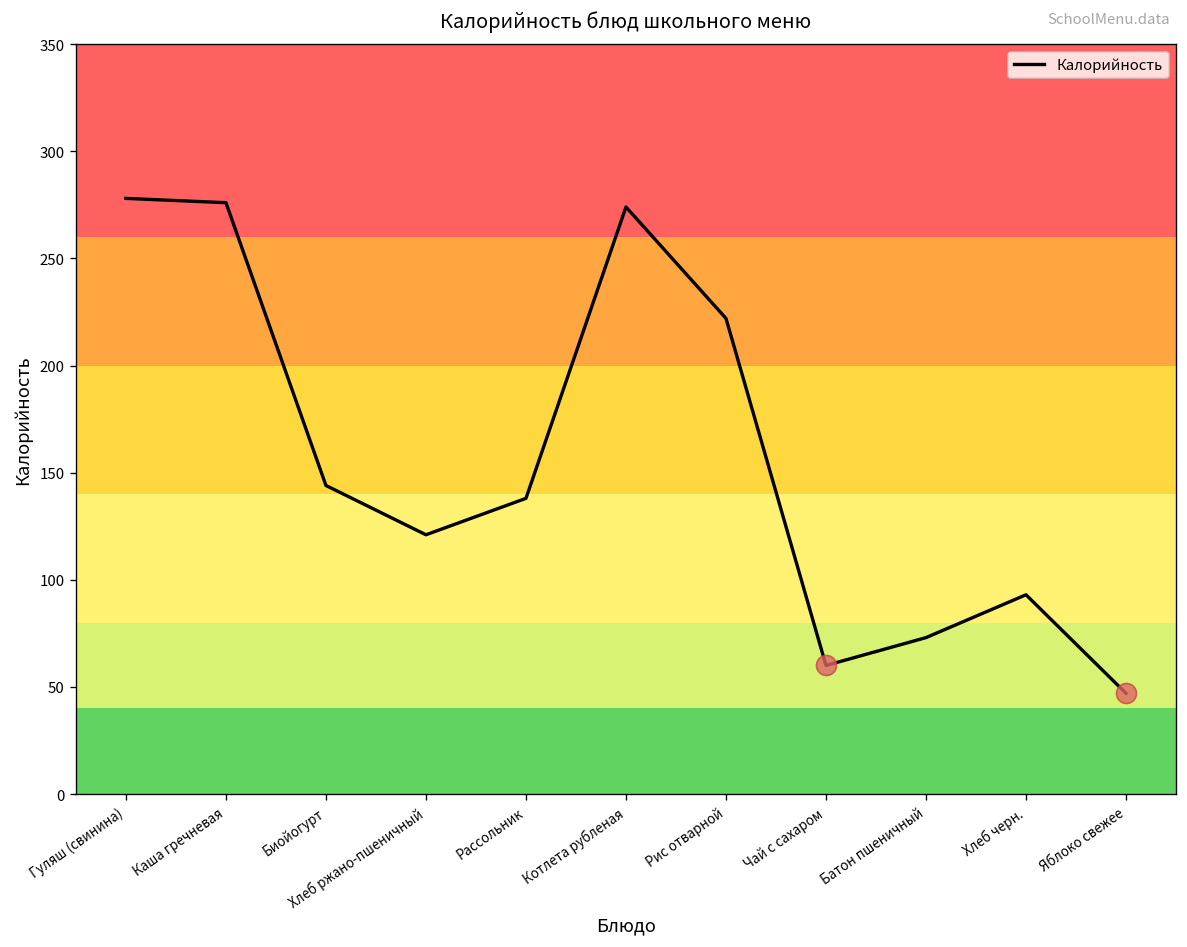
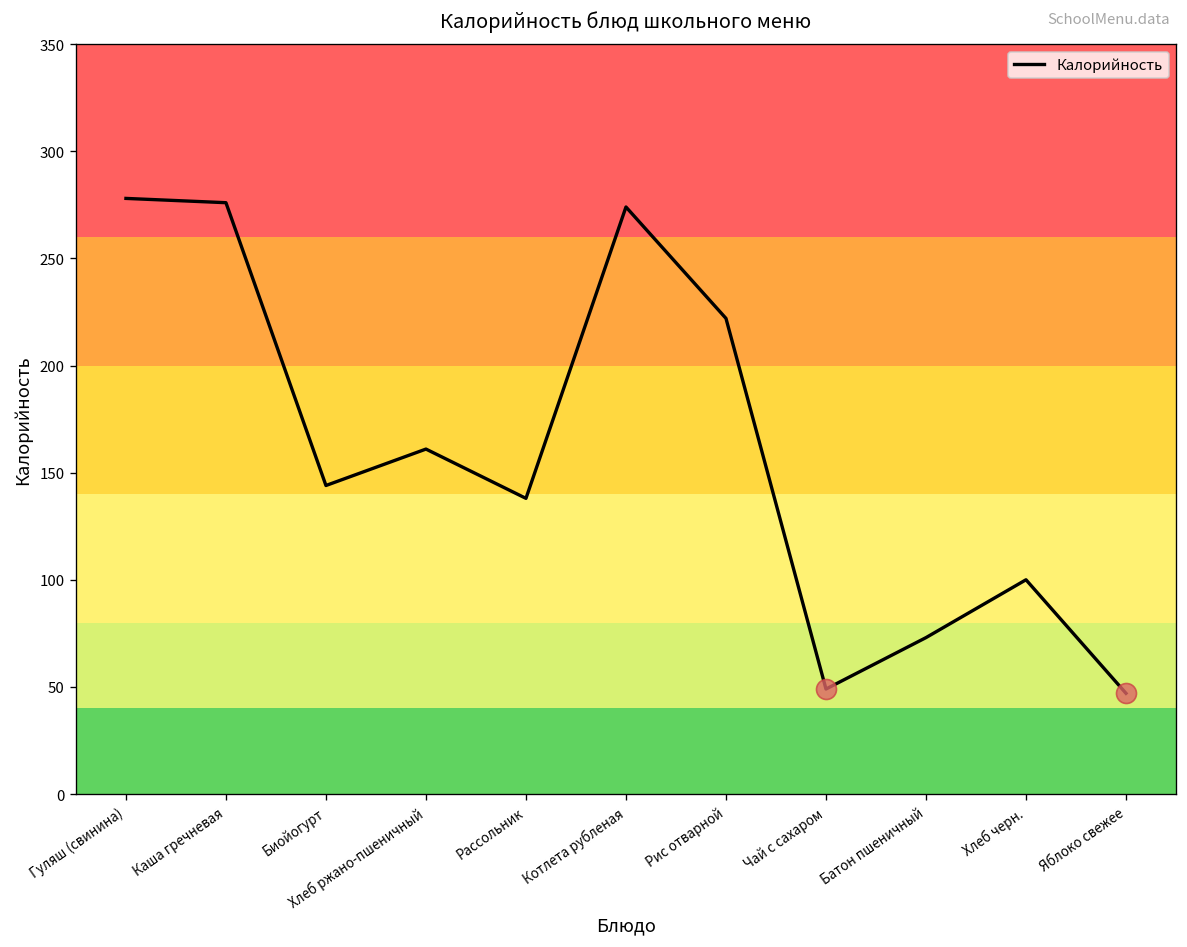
  {
    "Калорийность": {
      "Гуляш (свинина)": 278,
      "Каша гречневая": 276,
      "Биойогурт": 144,
-     "Хлеб ржано-пшеничный": 121,
+     "Хлеб ржано-пшеничный": 161,
      "Рассольник": 138,
      "Котлета рубленая": 274,
      "Рис отварной": 222,
-     "Чай с сахаром": 60,
+     "Чай с сахаром": 49,
      "Батон пшеничный": 73,
-     "Хлеб черн.": 93
+     "Хлеб черн.": 100
    }
  }
